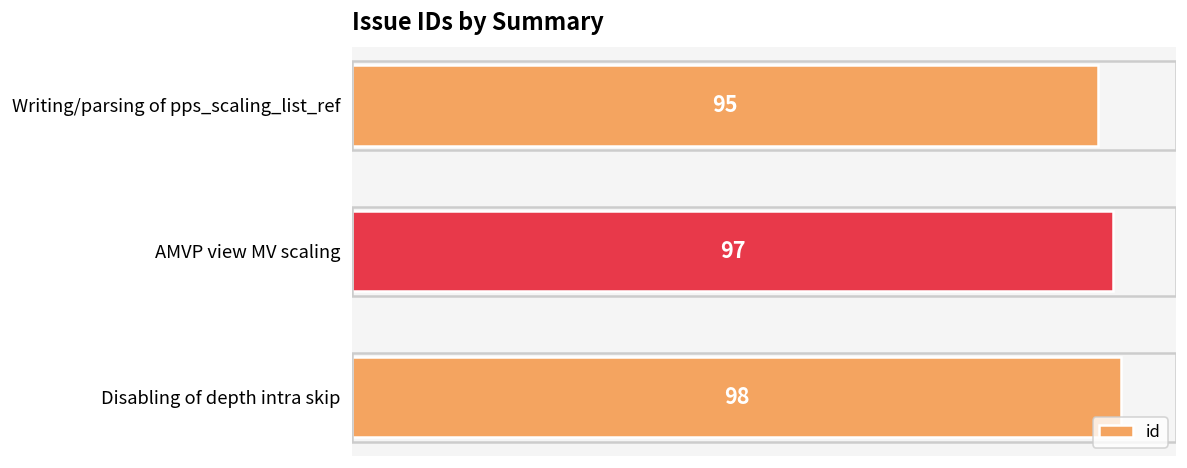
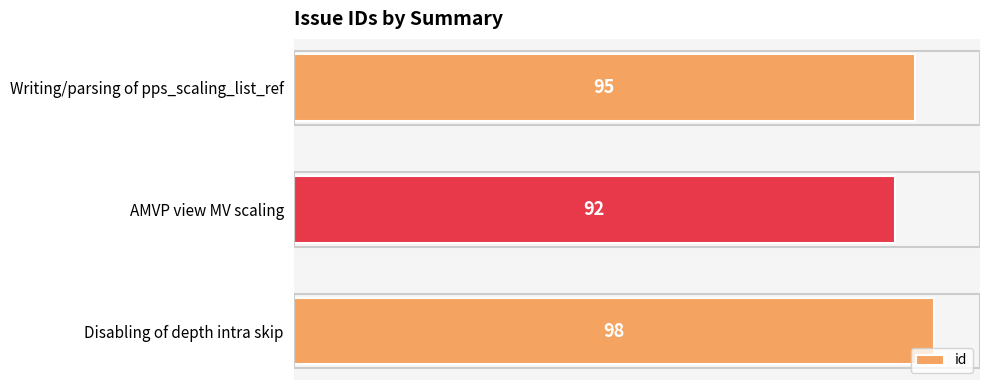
  {
    "Writing/parsing of pps_scaling_list_ref": 95,
-   "AMVP view MV scaling": 97,
+   "AMVP view MV scaling": 92,
    "Disabling of depth intra skip": 98
  }
